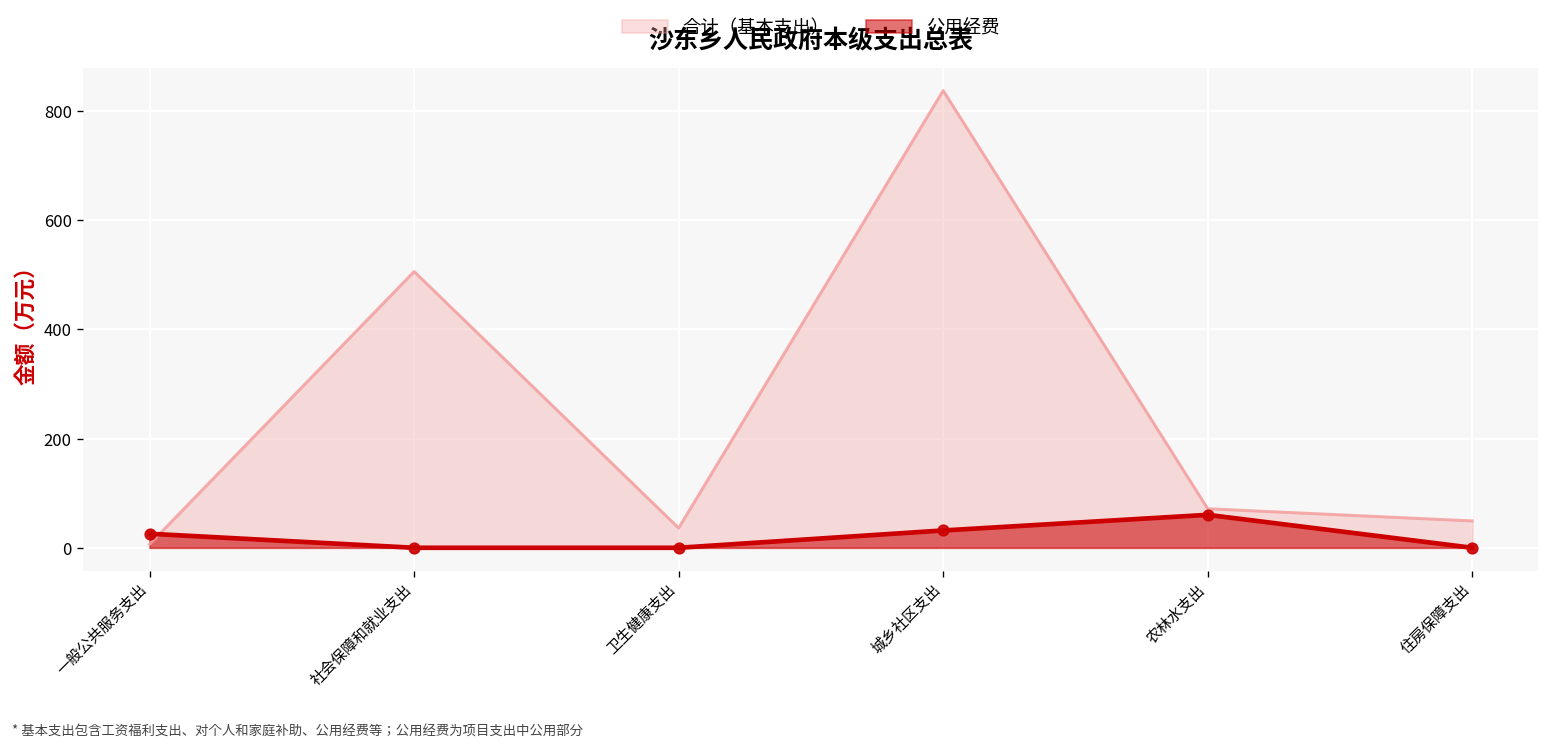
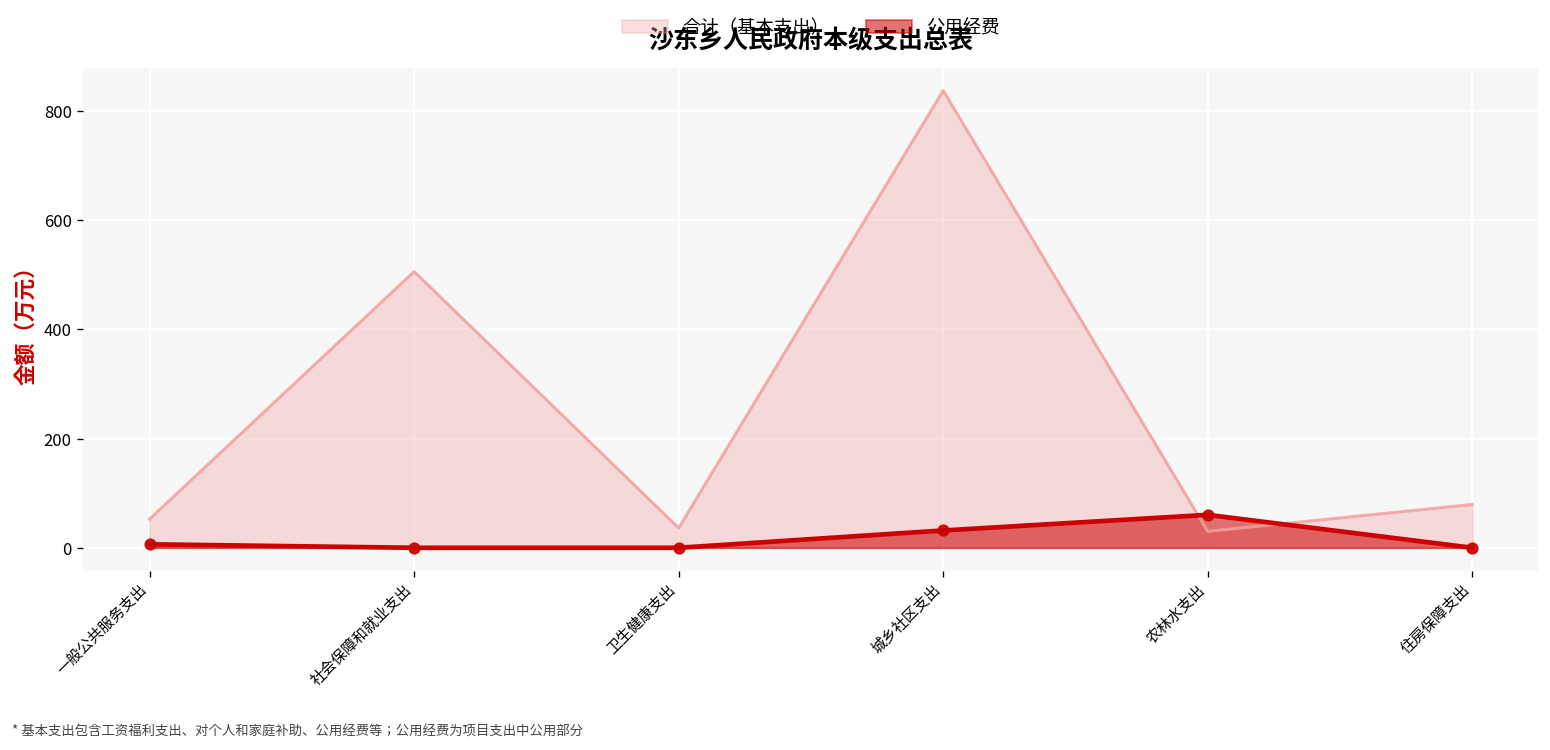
  {
    "合计（基本支出）": {
-     "一般公共服务支出": 10,
+     "一般公共服务支出": 50,
      "社会保障和就业支出": 510,
      "卫生健康支出": 40,
      "城乡社区支出": 840,
-     "农林水支出": 70,
-     "住房保障支出": 50
+     "农林水支出": 30,
+     "住房保障支出": 80
    },
    "公用经费": {
-     "一般公共服务支出": 30,
+     "一般公共服务支出": 10,
      "社会保障和就业支出": 0,
      "卫生健康支出": 0,
      "城乡社区支出": 30,
      "农林水支出": 60,
      "住房保障支出": 0
    }
  }
